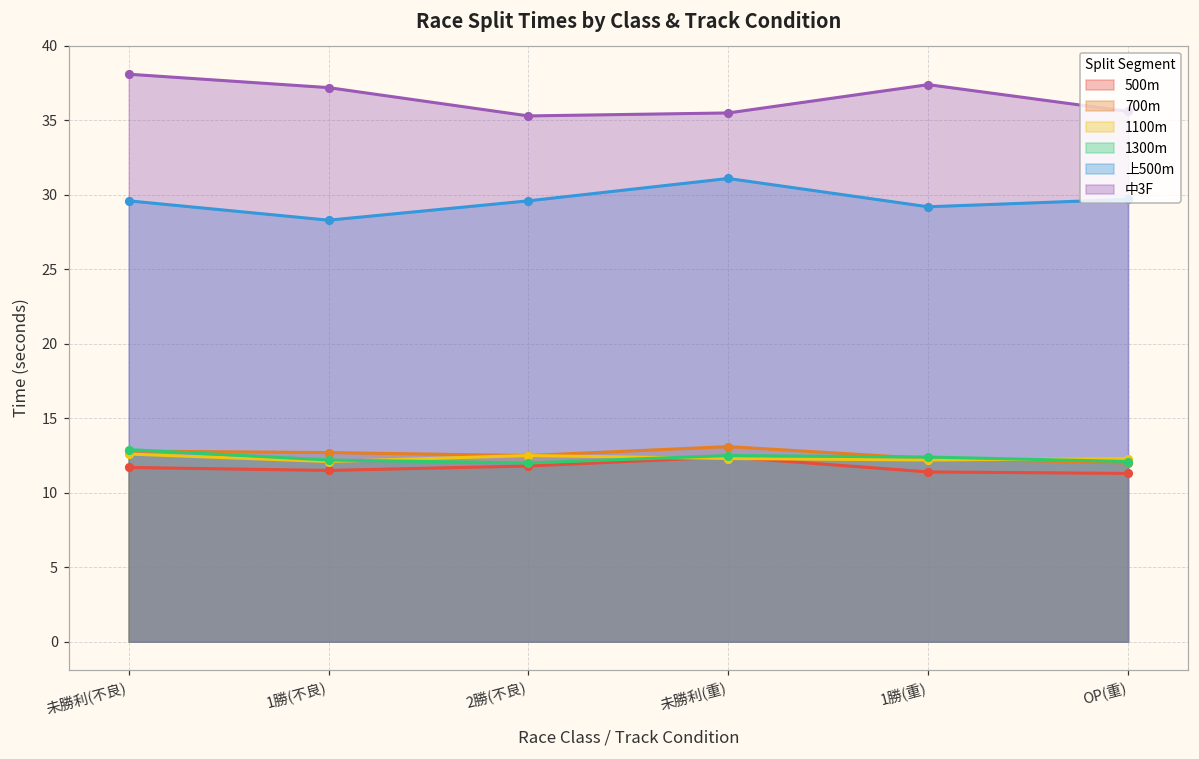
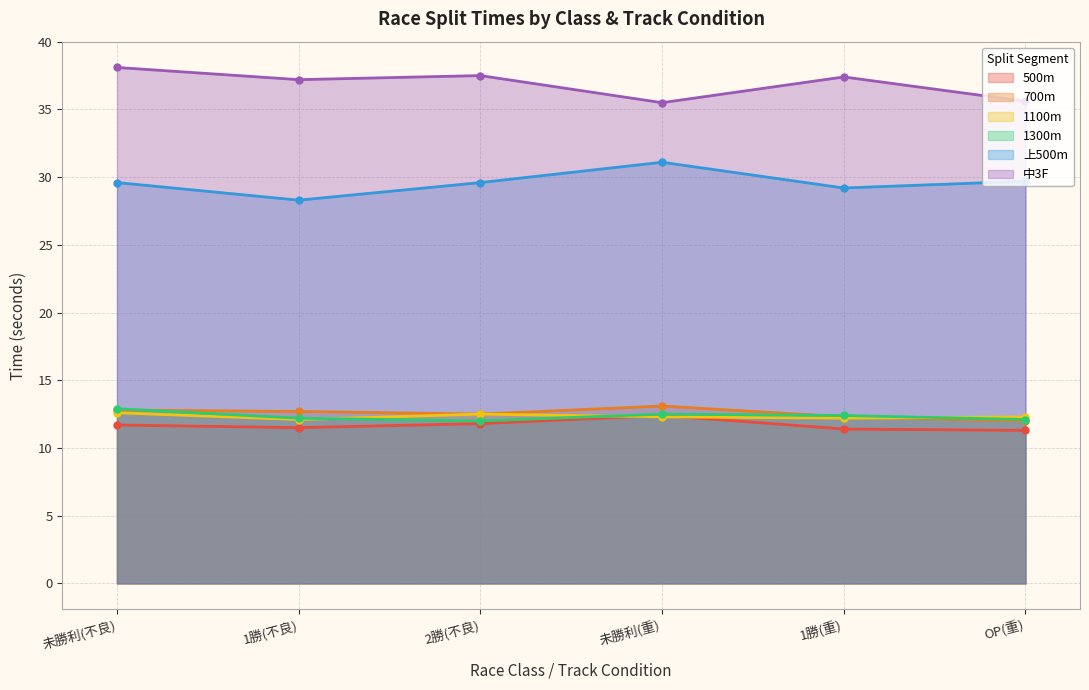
  {
    "1300m": {
      "2勝(不良)": 12.0
    },
    "上500m": {
      "未勝利(不良)": 29.6,
      "1勝(不良)": 28.3,
      "2勝(不良)": 29.6,
      "未勝利(重)": 31.1,
      "1勝(重)": 29.2
    },
    "中3F": {
      "未勝利(不良)": 38.1,
      "1勝(不良)": 37.2,
-     "2勝(不良)": 35.3,
+     "2勝(不良)": 37.5,
      "未勝利(重)": 35.5,
      "1勝(重)": 37.4
    }
  }
